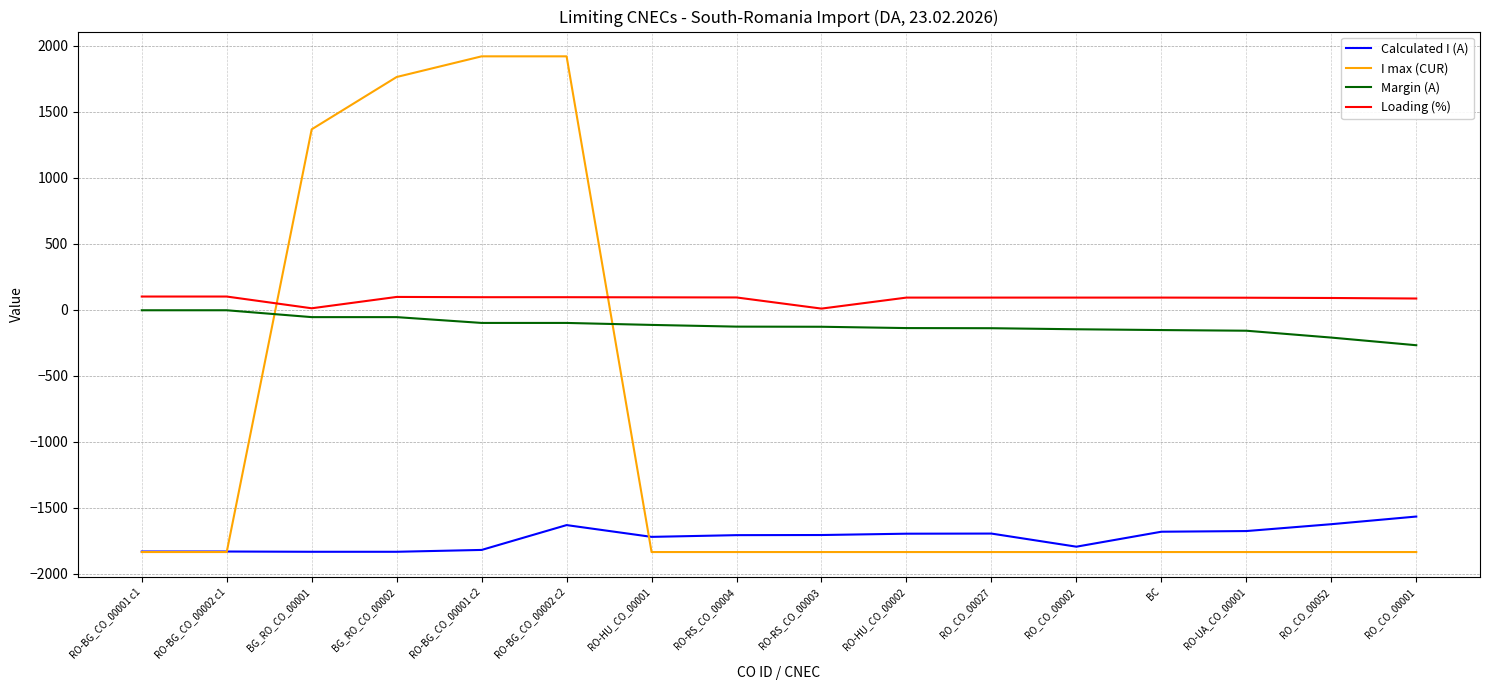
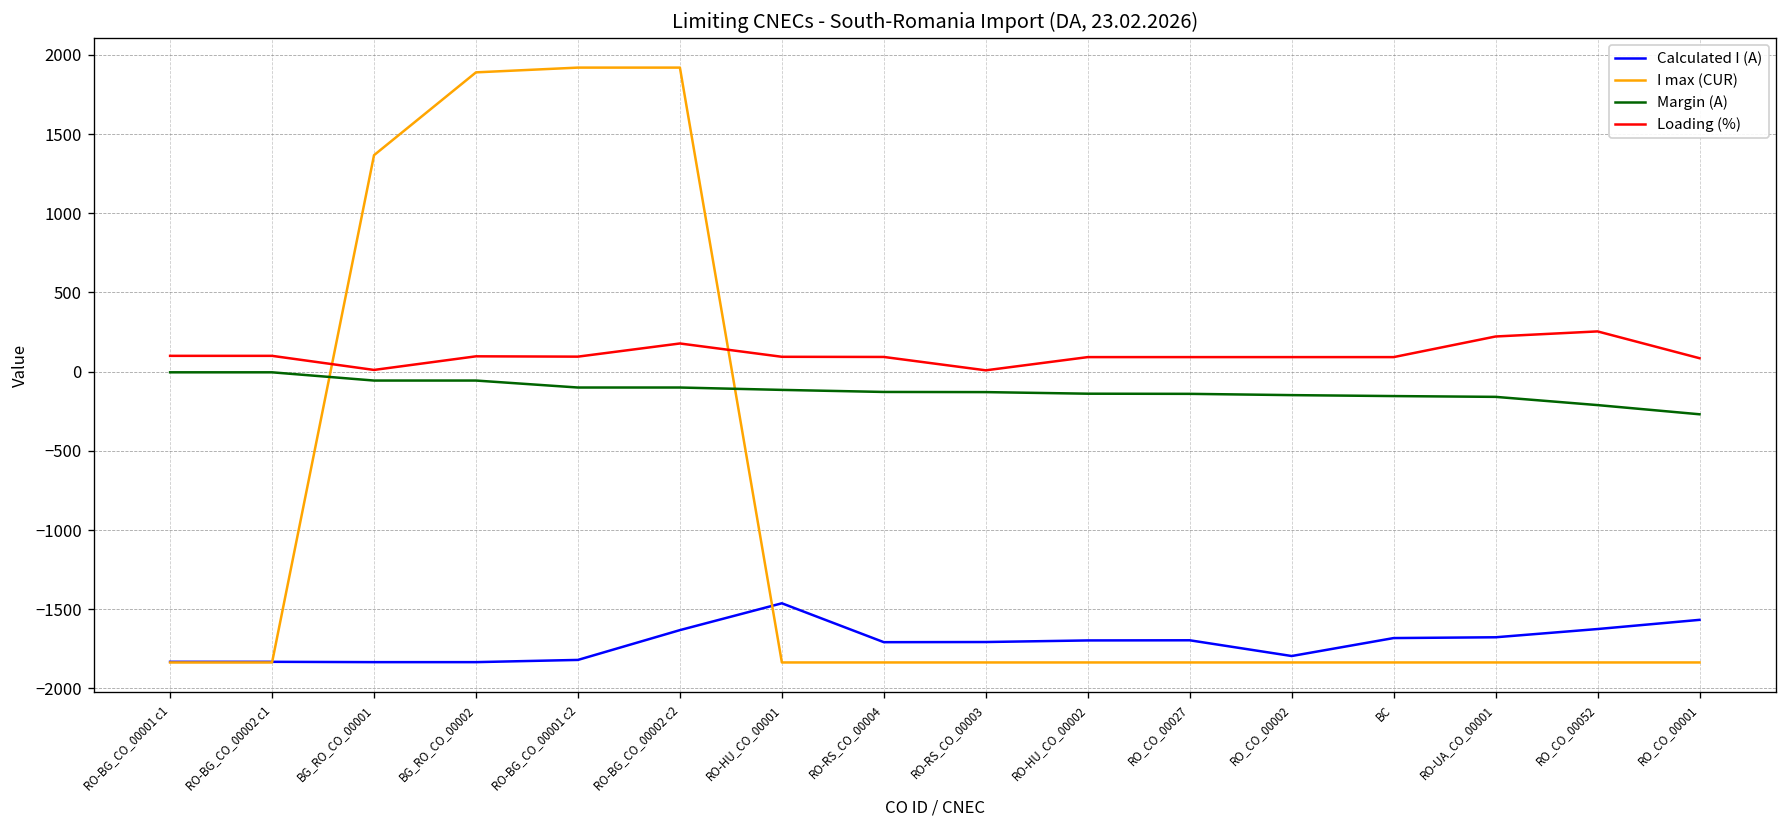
  {
    "Calculated I (A)": {
      "BG_RO_CO_00001": -1830,
      "BG_RO_CO_00002": -1830,
      "RO-BG_CO_00001 c2": -1820,
      "RO-BG_CO_00002 c2": -1630,
-     "RO-HU_CO_00001": -1720,
+     "RO-HU_CO_00001": -1460,
      "RO-RS_CO_00004": -1710,
      "RO-RS_CO_00003": -1710,
      "RO-HU_CO_00002": -1700,
      "RO_CO_00027": -1700,
      "RO_CO_00002": -1800,
      "BC": -1680,
      "RO-UA_CO_00001": -1680,
      "RO_CO_00052": -1630,
      "RO_CO_00001": -1570
    },
    "I max (CUR)": {
      "BG_RO_CO_00001": 1370,
-     "BG_RO_CO_00002": 1760,
+     "BG_RO_CO_00002": 1890,
      "RO-BG_CO_00001 c2": 1920,
      "RO-BG_CO_00002 c2": 1920,
      "RO-HU_CO_00001": -1840,
      "RO-RS_CO_00004": -1840,
      "RO-RS_CO_00003": -1840,
      "RO-HU_CO_00002": -1840,
      "RO_CO_00027": -1840,
      "RO_CO_00002": -1840,
      "BC": -1840,
      "RO-UA_CO_00001": -1840,
      "RO_CO_00052": -1840,
      "RO_CO_00001": -1840
    },
    "Margin (A)": {
      "RO-BG_CO_00001 c1": 0,
      "RO-BG_CO_00002 c1": 0,
      "BG_RO_CO_00001": -60,
      "BG_RO_CO_00002": -60,
      "RO-BG_CO_00001 c2": -100,
      "RO-BG_CO_00002 c2": -100,
      "RO-HU_CO_00001": -120,
      "RO-RS_CO_00004": -130,
      "RO-RS_CO_00003": -130,
      "RO-HU_CO_00002": -140,
      "RO_CO_00027": -140,
      "RO_CO_00002": -150,
      "BC": -150,
      "RO-UA_CO_00001": -160,
      "RO_CO_00052": -210,
      "RO_CO_00001": -270
    },
    "Loading (%)": {
      "RO-BG_CO_00001 c1": 100,
      "RO-BG_CO_00002 c1": 100,
      "BG_RO_CO_00001": 10,
      "BG_RO_CO_00002": 100,
      "RO-BG_CO_00001 c2": 100,
-     "RO-BG_CO_00002 c2": 100,
+     "RO-BG_CO_00002 c2": 180,
      "RO-HU_CO_00001": 90,
      "RO-RS_CO_00004": 90,
      "RO-RS_CO_00003": 10,
      "RO-HU_CO_00002": 90,
      "RO_CO_00027": 90,
      "RO_CO_00002": 90,
      "BC": 90,
-     "RO-UA_CO_00001": 90,
-     "RO_CO_00052": 90,
+     "RO-UA_CO_00001": 220,
+     "RO_CO_00052": 250,
      "RO_CO_00001": 90
    }
  }
